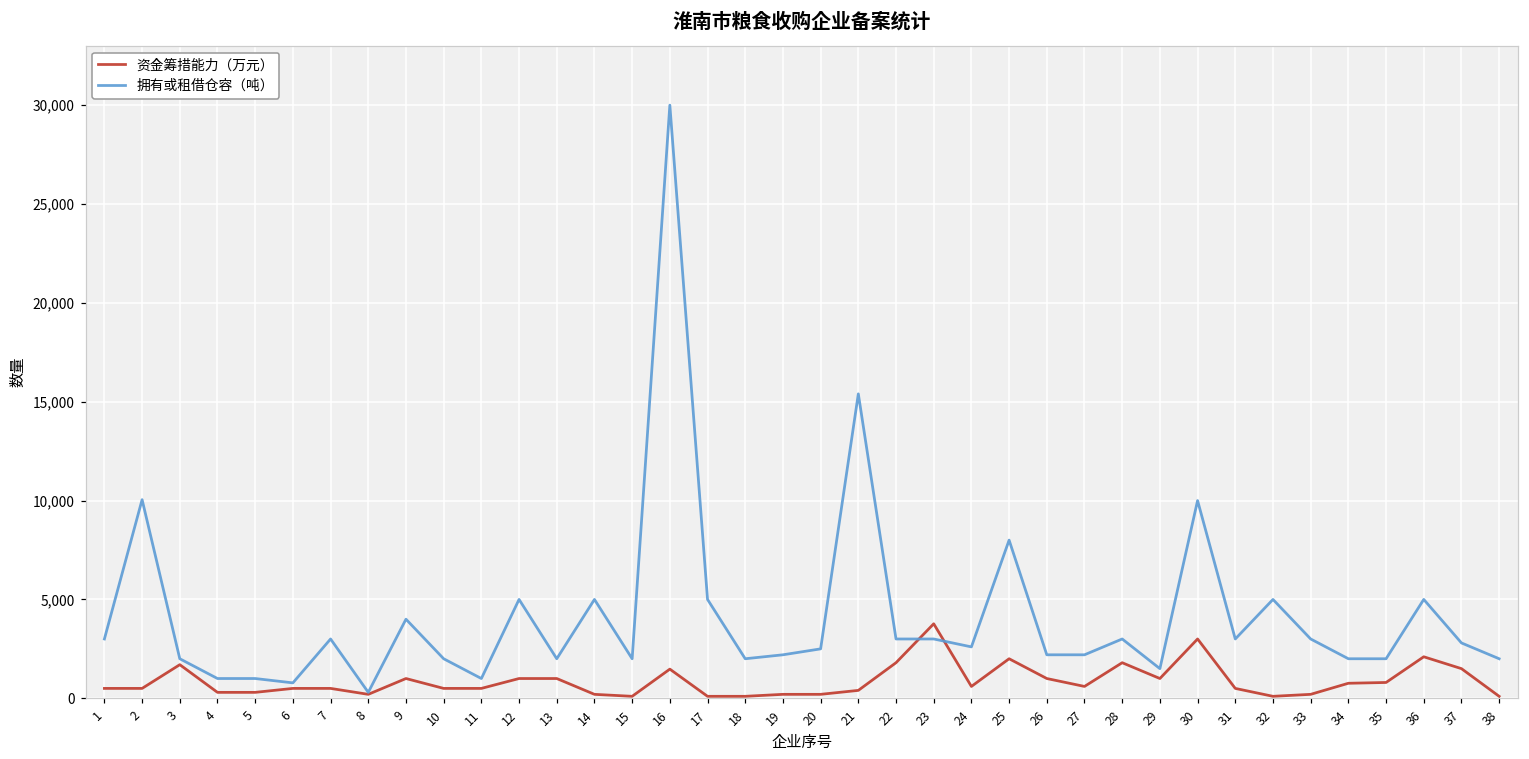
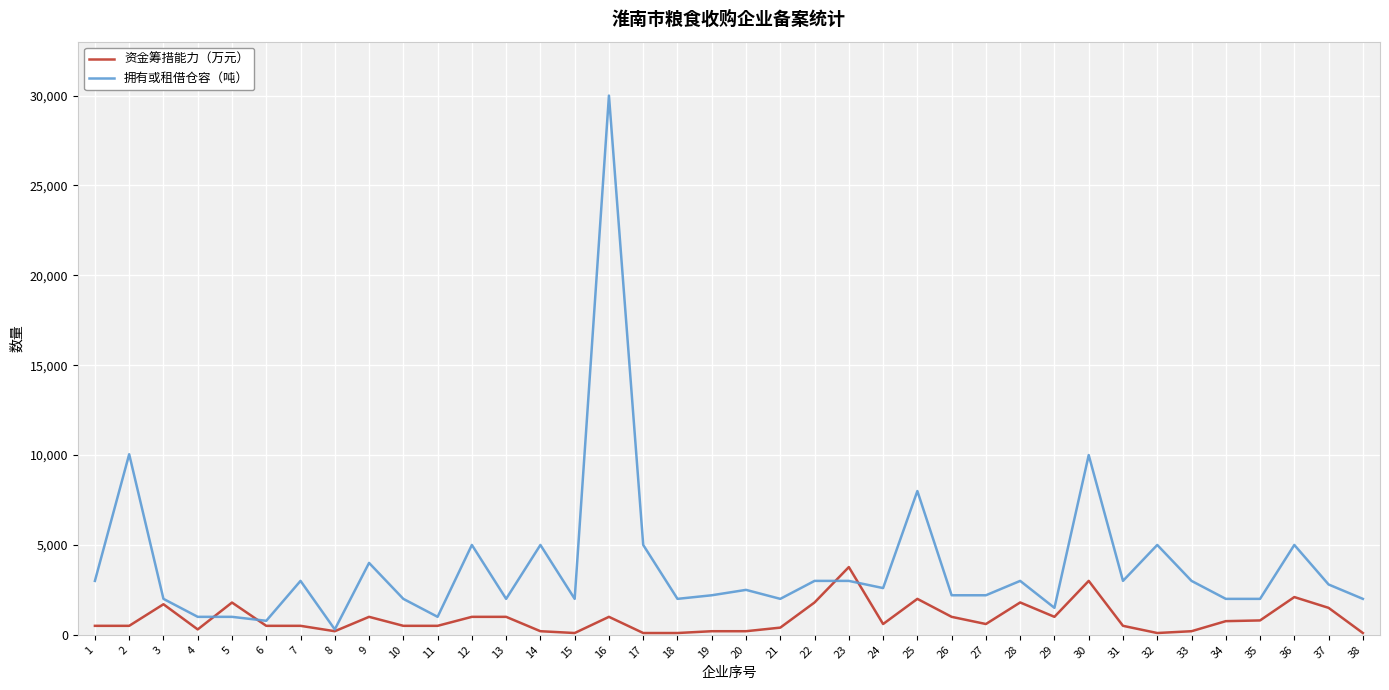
  {
    "资金筹措能力（万元）": {
      "1": "500",
      "2": "500",
      "3": "1,700",
      "4": "300",
-     "5": "300",
+     "5": "1,800",
      "6": "500",
      "7": "500",
      "9": "1,000",
      "10": "500",
      "11": "500",
      "12": "1,000",
      "13": "1,000",
      "14": "200",
      "15": "100",
-     "16": "1,500",
+     "16": "1,000",
      "17": "100",
      "18": "100",
      "19": "200",
      "20": "200",
      "21": "400",
      "22": "1,800",
      "23": "3,800",
      "24": "600",
      "25": "2,000",
      "26": "1,000",
      "27": "600",
      "28": "1,800",
      "29": "1,000",
      "30": "3,000",
      "31": "500",
      "32": "100",
      "33": "200",
      "34": "800",
      "35": "800",
      "36": "2,100",
      "37": "1,500",
      "38": "100"
    },
    "拥有或租借仓容（吨）": {
      "1": "3,000",
      "2": "10,000",
      "3": "2,000",
      "4": "1,000",
      "5": "1,000",
      "6": "800",
      "7": "3,000",
      "9": "4,000",
      "10": "2,000",
      "11": "1,000",
      "12": "5,000",
      "13": "2,000",
      "14": "5,000",
      "15": "2,000",
      "16": "30,000",
      "17": "5,000",
      "18": "2,000",
      "19": "2,200",
      "20": "2,500",
-     "21": "15,400",
+     "21": "2,000",
      "22": "3,000",
      "23": "3,000",
      "24": "2,600",
      "25": "8,000",
      "26": "2,200",
      "27": "2,200",
      "28": "3,000",
      "29": "1,500",
      "30": "10,000",
      "31": "3,000",
      "32": "5,000",
      "33": "3,000",
      "34": "2,000",
      "35": "2,000",
      "36": "5,000",
      "37": "2,800",
      "38": "2,000"
    }
  }
